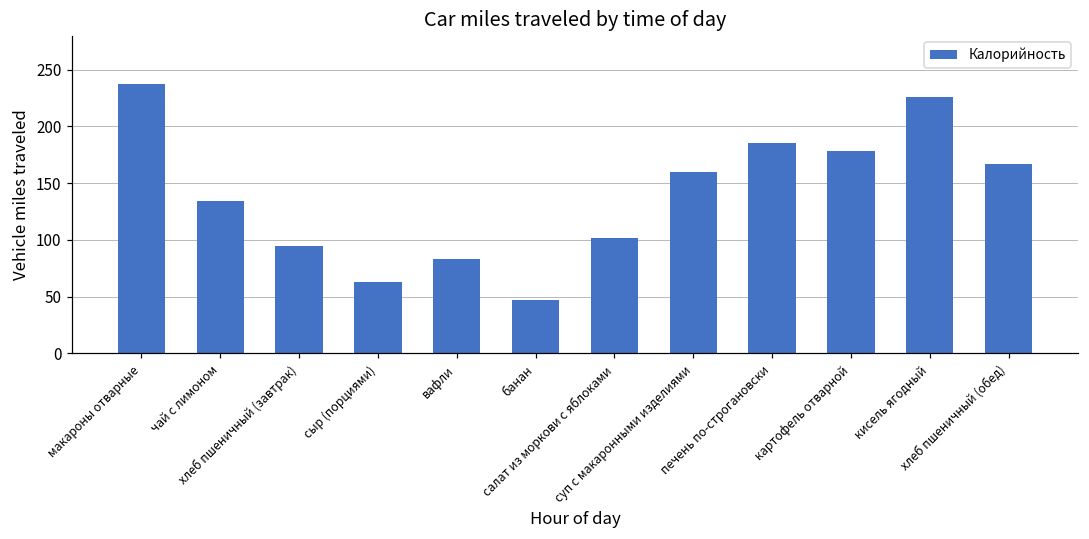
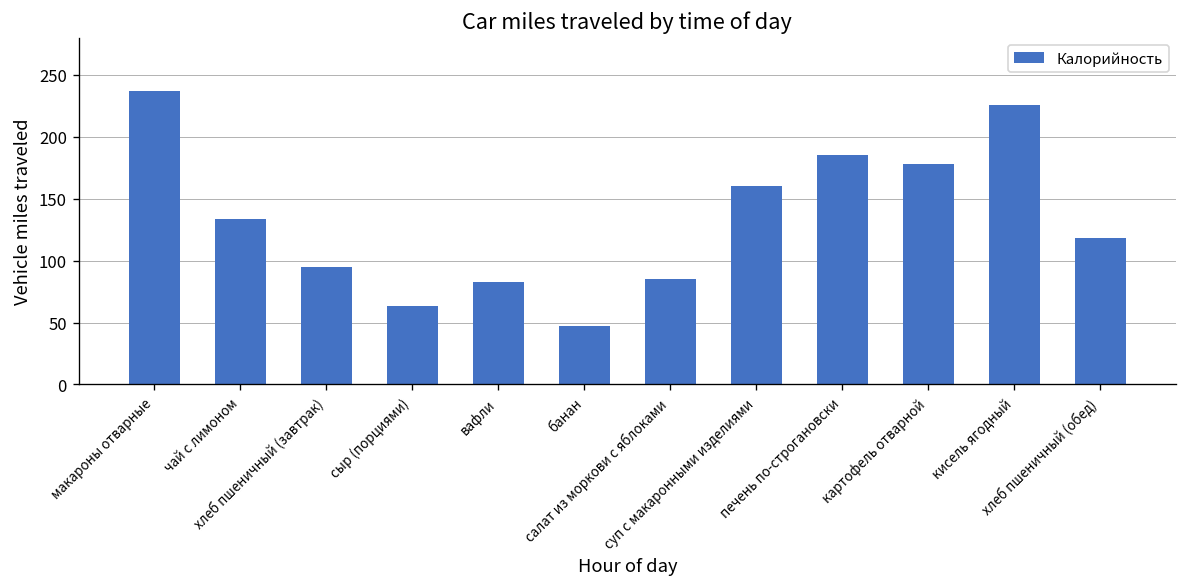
  {
    "макароны отварные": 237,
    "чай с лимоном": 134,
    "хлеб пшеничный (завтрак)": 95,
    "сыр (порциями)": 63,
    "вафли": 83,
    "банан": 47,
-   "салат из моркови с яблоками": 102,
+   "салат из моркови с яблоками": 86,
    "суп с макаронными изделиями": 160,
    "печень по-строгановски": 185,
    "картофель отварной": 178,
    "кисель ягодный": 226,
-   "хлеб пшеничный (обед)": 167
+   "хлеб пшеничный (обед)": 118
  }
